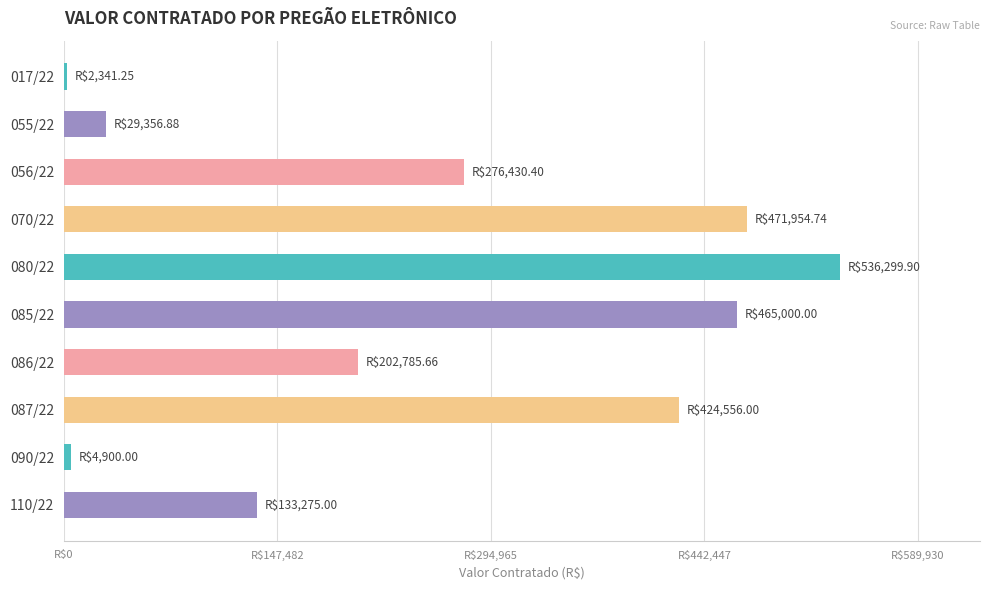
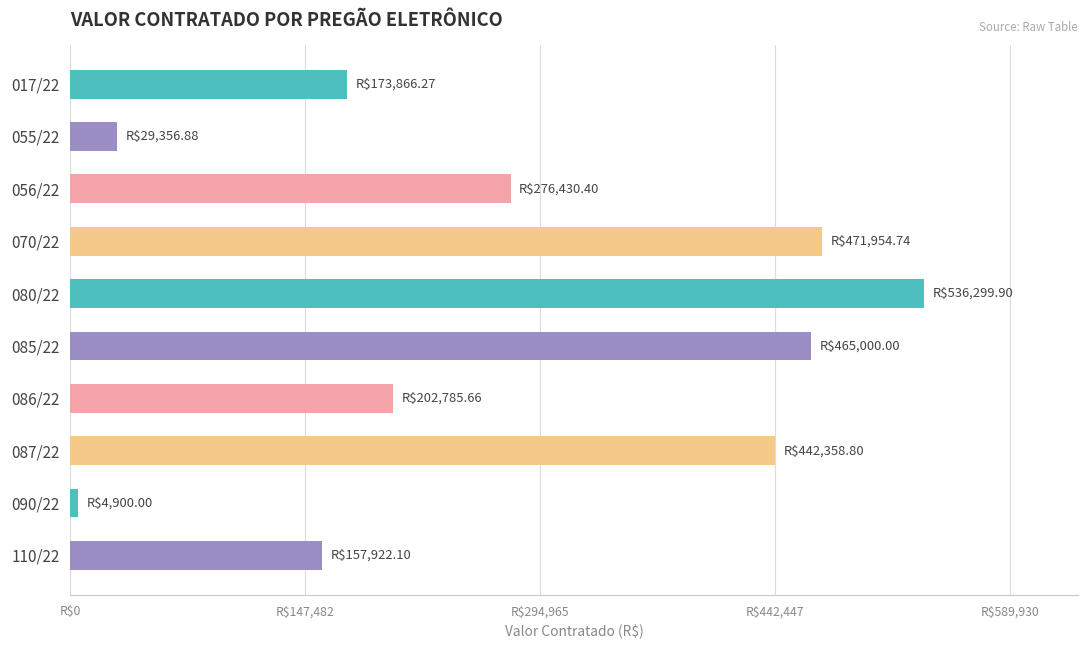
  {
-   "017/22": "$2,341.25",
+   "017/22": "$173,866.27",
    "055/22": "$29,356.88",
    "056/22": "$276,430.40",
    "070/22": "$471,954.74",
    "080/22": "$536,299.90",
    "085/22": "$465,000.00",
    "086/22": "$202,785.66",
-   "087/22": "$424,556.00",
+   "087/22": "$442,358.80",
    "090/22": "$4,900.00",
-   "110/22": "$133,275.00"
+   "110/22": "$157,922.10"
  }
